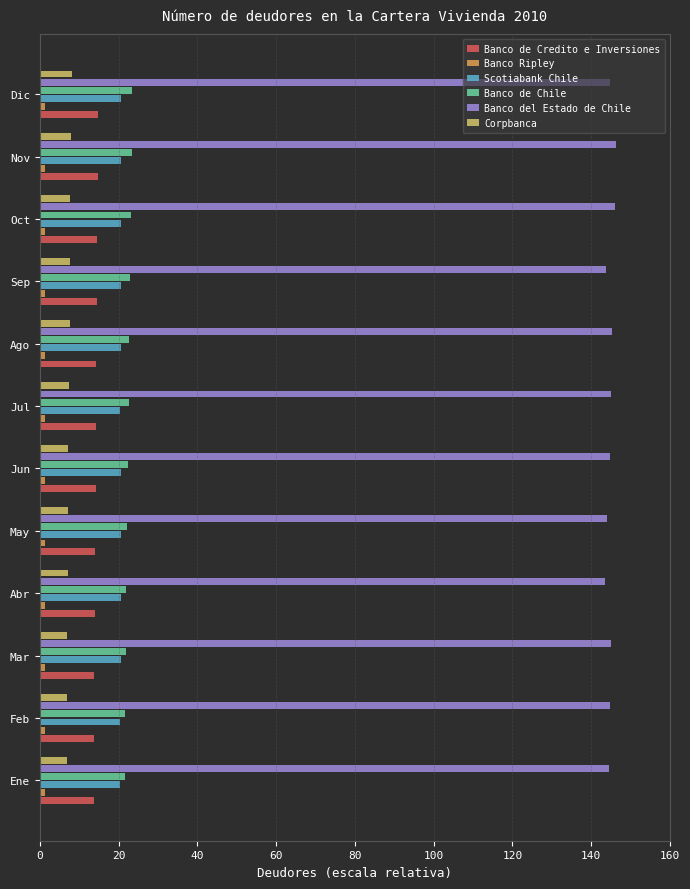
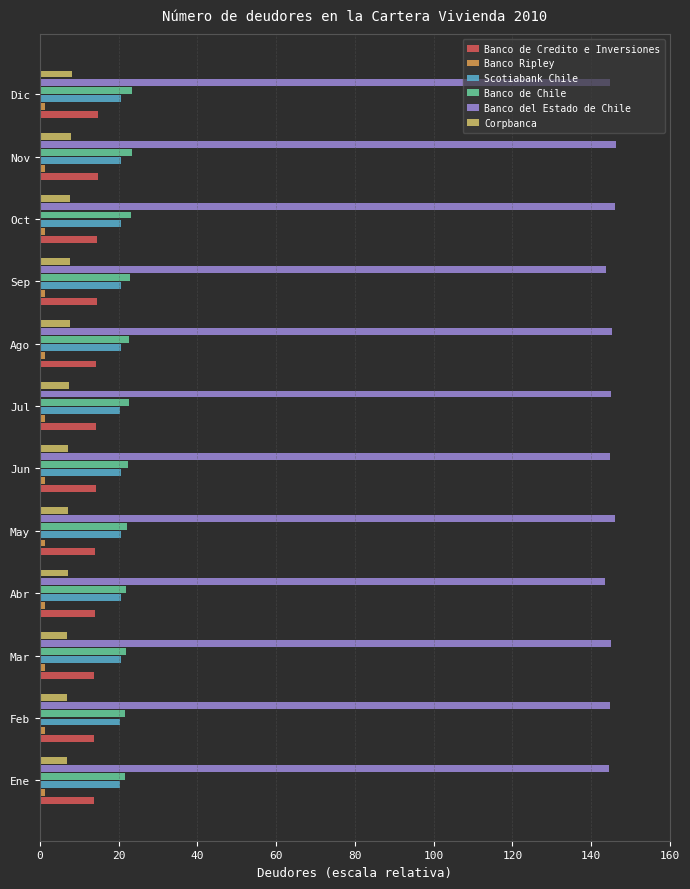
  {
    "Banco de Credito e Inversiones": {
      "Dic": 15,
      "Nov": 15,
      "Oct": 15,
      "Sep": 14,
      "Ago": 14,
      "Jul": 14,
      "Jun": 14,
      "May": 14,
      "Abr": 14,
      "Mar": 14,
      "Feb": 14,
      "Ene": 14
    },
    "Scotiabank Chile": {
      "Dic": 21,
      "Nov": 21,
      "Oct": 21,
      "Sep": 21,
      "Ago": 20,
      "Jul": 20,
      "Jun": 21,
      "May": 21,
      "Abr": 21,
      "Mar": 20,
      "Feb": 20,
      "Ene": 20
    },
    "Banco de Chile": {
      "Dic": 23,
      "Nov": 23,
      "Oct": 23,
      "Sep": 23,
      "Ago": 23,
      "Jul": 23,
      "Jun": 22,
      "May": 22,
      "Abr": 22,
      "Mar": 22,
      "Feb": 22,
      "Ene": 22
    },
    "Banco del Estado de Chile": {
      "Nov": 146,
      "Oct": 146,
      "Sep": 144,
      "Ago": 145,
      "Jul": 145,
      "Jun": 145,
-     "May": 144,
+     "May": 146,
      "Abr": 144,
      "Mar": 145,
      "Feb": 145,
      "Ene": 145
    }
  }
